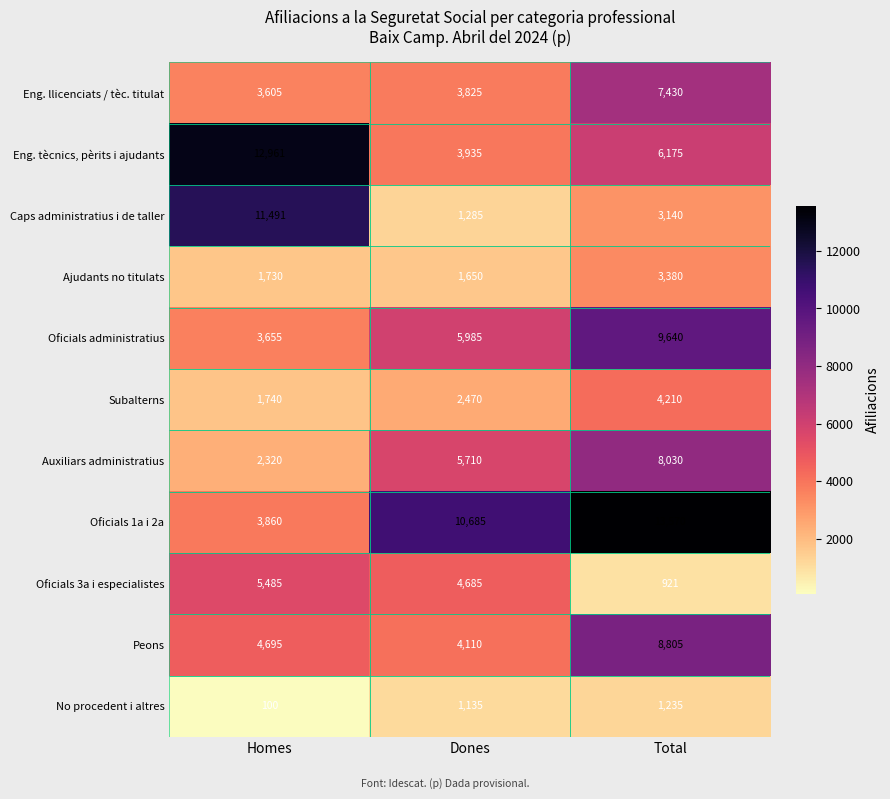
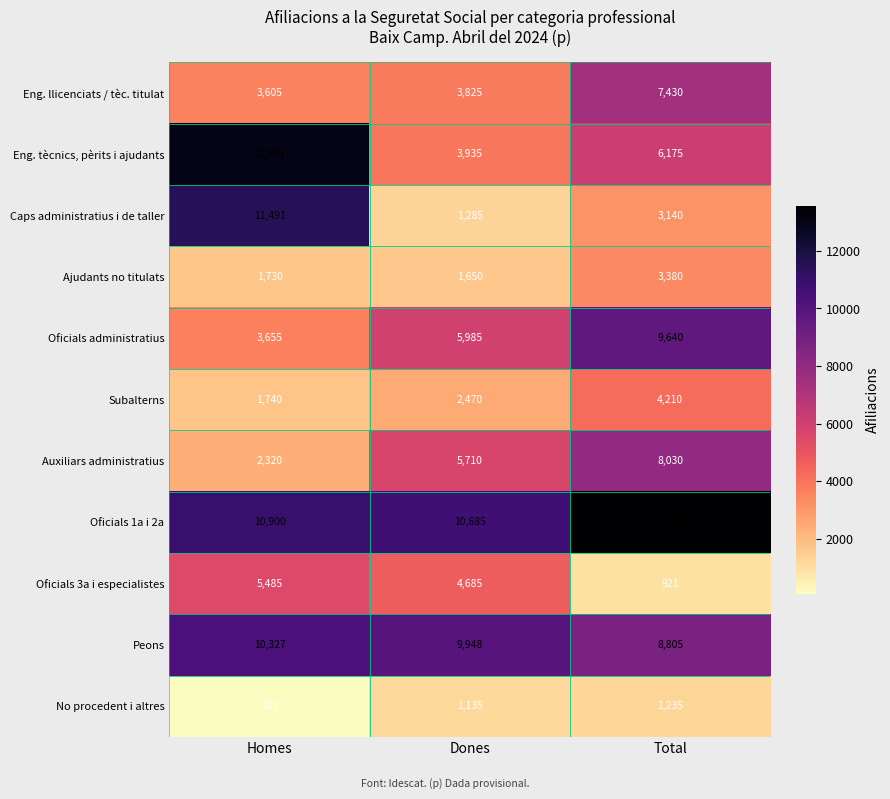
  {
    "Eng. llicenciats / tèc. titulat": {
      "Homes": "3,605",
      "Dones": "3,825",
      "Total": "7,430"
    },
    "Eng. tècnics, pèrits i ajudants": {
      "Dones": "3,935",
      "Total": "6,175"
    },
    "Caps administratius i de taller": {
      "Homes": "11,491",
      "Dones": "1,285",
      "Total": "3,140"
    },
    "Ajudants no titulats": {
      "Homes": "1,730",
      "Dones": "1,650",
      "Total": "3,380"
    },
    "Oficials administratius": {
      "Homes": "3,655",
      "Dones": "5,985",
      "Total": "9,640"
    },
    "Subalterns": {
      "Homes": "1,740",
      "Dones": "2,470",
      "Total": "4,210"
    },
    "Auxiliars administratius": {
      "Homes": "2,320",
      "Dones": "5,710",
      "Total": "8,030"
    },
    "Oficials 1a i 2a": {
-     "Homes": "3,860",
+     "Homes": "10,900",
      "Dones": "10,685"
    },
    "Oficials 3a i especialistes": {
      "Homes": "5,485",
      "Dones": "4,685",
      "Total": "921"
    },
    "Peons": {
-     "Homes": "4,695",
-     "Dones": "4,110",
+     "Homes": "10,327",
+     "Dones": "9,948",
      "Total": "8,805"
    },
    "No procedent i altres": {
      "Homes": "100",
      "Dones": "1,135",
      "Total": "1,235"
    }
  }
